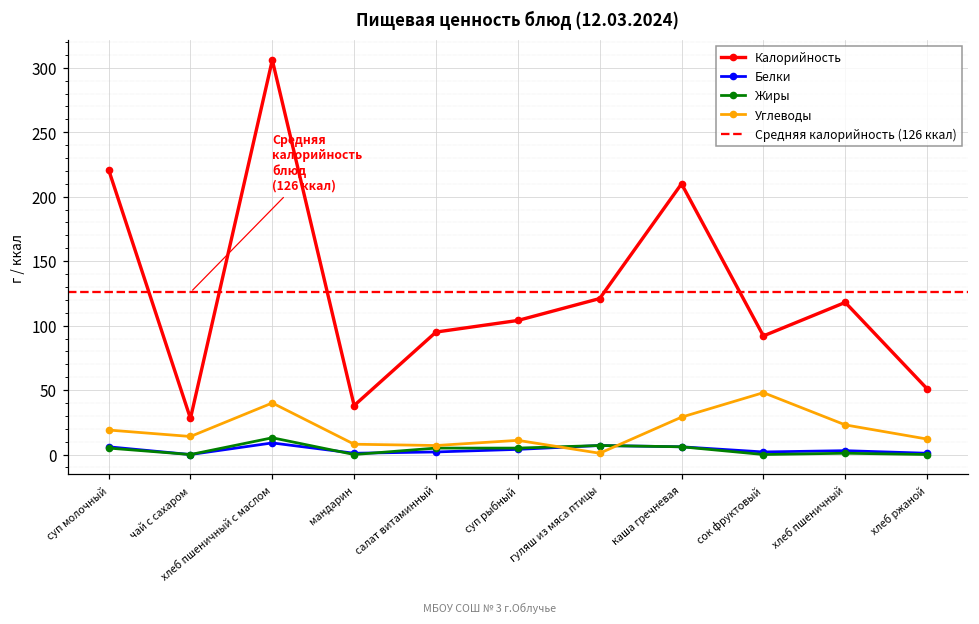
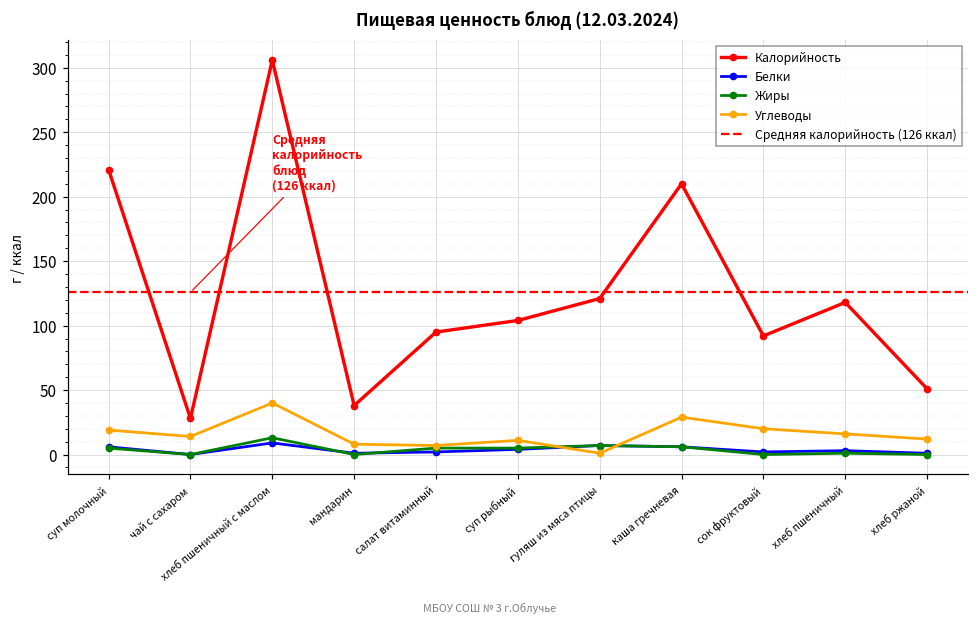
  {
    "Калорийность": {
      "суп молочный": 221,
      "чай с сахаром": 28,
      "хлеб пшеничный с маслом": 306,
      "мандарин": 38,
      "салат витаминный": 95,
      "суп рыбный": 104,
      "гуляш из мяса птицы": 121,
      "каша гречневая": 210,
      "сок фруктовый": 92,
      "хлеб пшеничный": 118,
      "хлеб ржаной": 51
    },
    "Белки": {
      "хлеб пшеничный с маслом": 9,
      "салат витаминный": 2
    },
    "Жиры": {
      "хлеб пшеничный с маслом": 13
    },
    "Углеводы": {
      "суп молочный": 19,
      "чай с сахаром": 14,
      "хлеб пшеничный с маслом": 40,
      "мандарин": 8,
      "суп рыбный": 11,
      "гуляш из мяса птицы": 1,
      "каша гречневая": 29,
-     "сок фруктовый": 48,
-     "хлеб пшеничный": 23,
+     "сок фруктовый": 20,
+     "хлеб пшеничный": 16,
      "хлеб ржаной": 12
    }
  }
